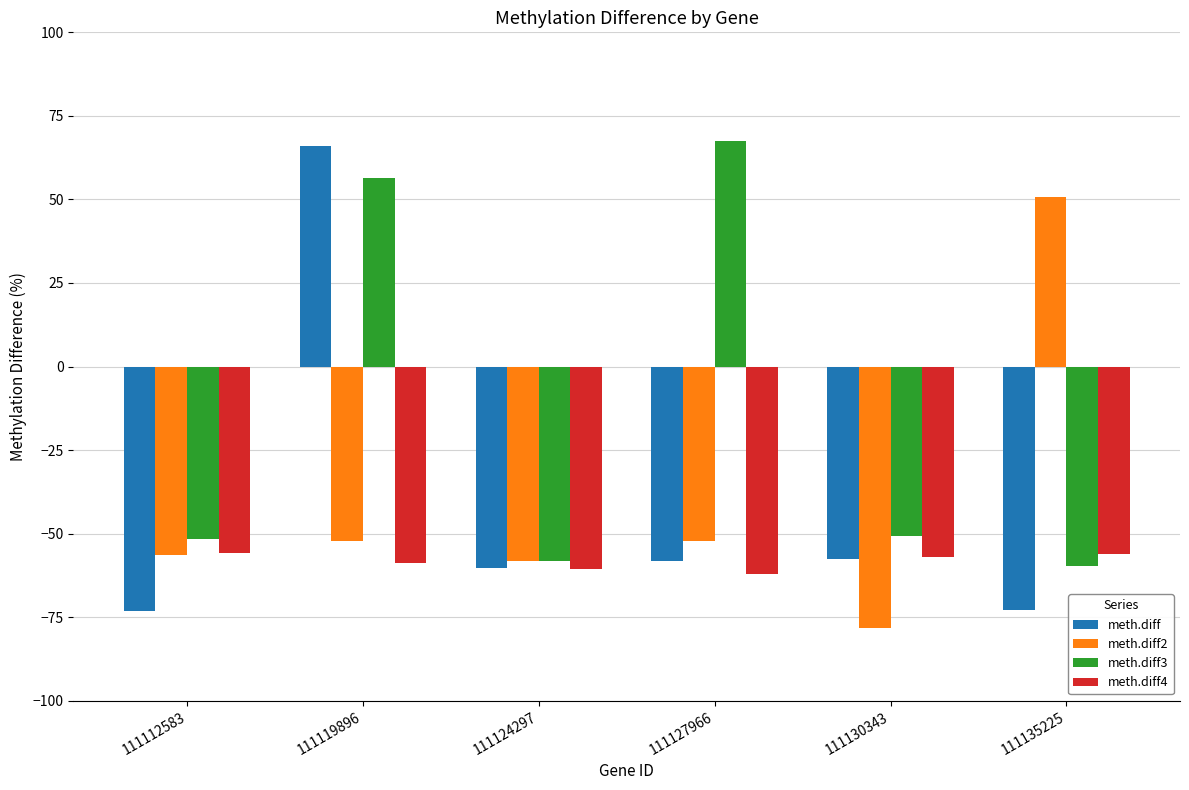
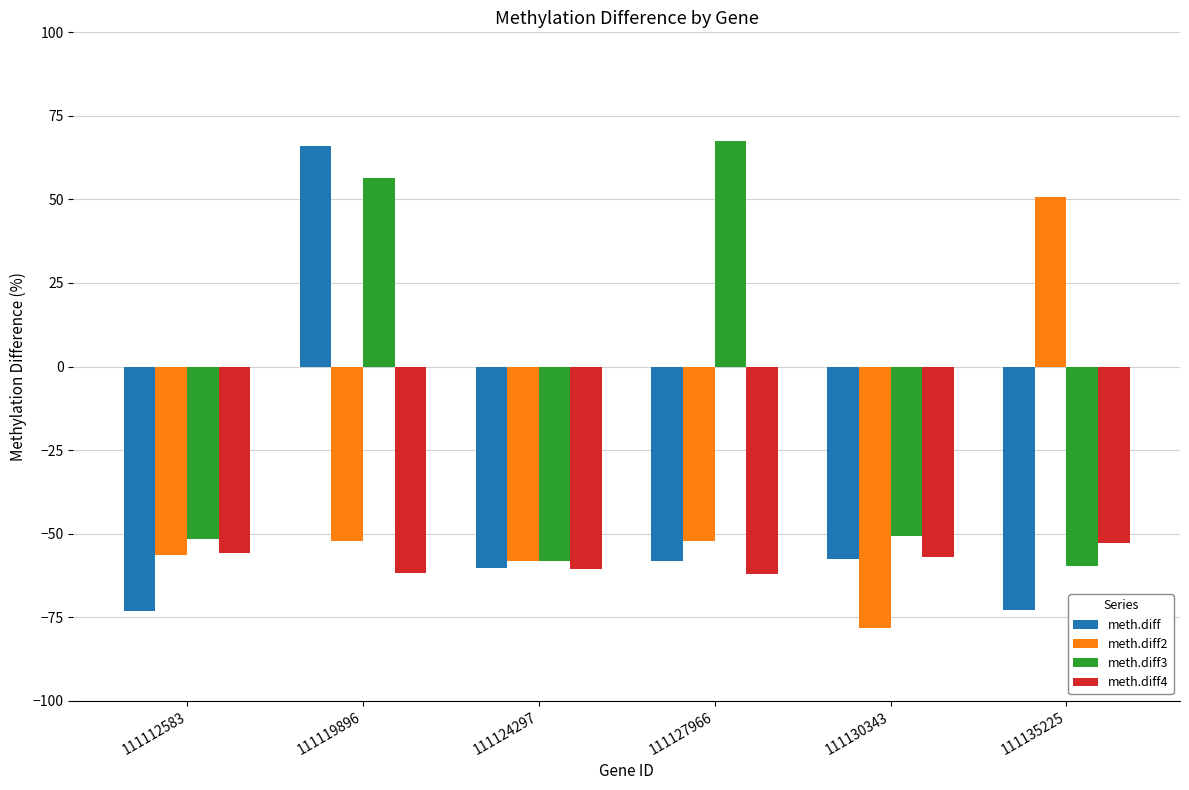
  {
    "meth.diff": {
      "111112583": -73,
      "111119896": 66,
      "111124297": -60,
      "111127966": -58,
      "111130343": -57,
      "111135225": -73
    },
    "meth.diff2": {
      "111112583": -56,
      "111119896": -52,
      "111124297": -58,
      "111127966": -52,
      "111130343": -78,
      "111135225": 51
    },
    "meth.diff3": {
      "111112583": -52,
      "111119896": 56,
      "111124297": -58,
      "111127966": 67,
      "111130343": -51,
      "111135225": -60
    },
    "meth.diff4": {
      "111112583": -56,
-     "111119896": -59,
+     "111119896": -62,
      "111124297": -61,
      "111127966": -62,
      "111130343": -57,
-     "111135225": -56
+     "111135225": -53
    }
  }
